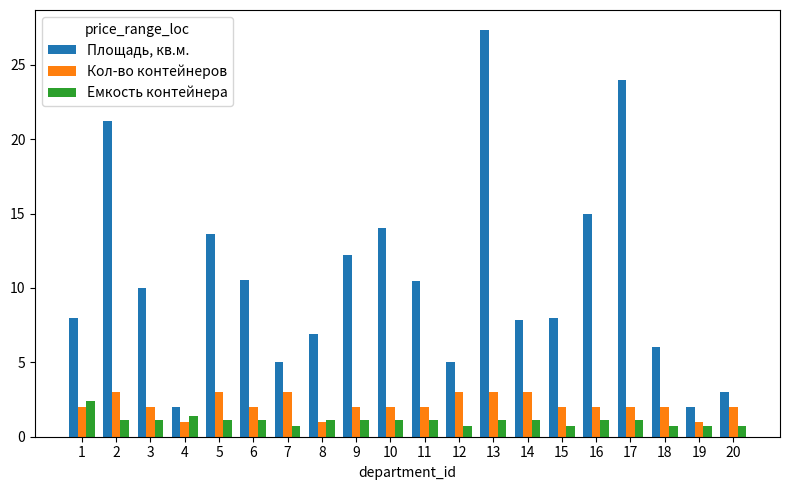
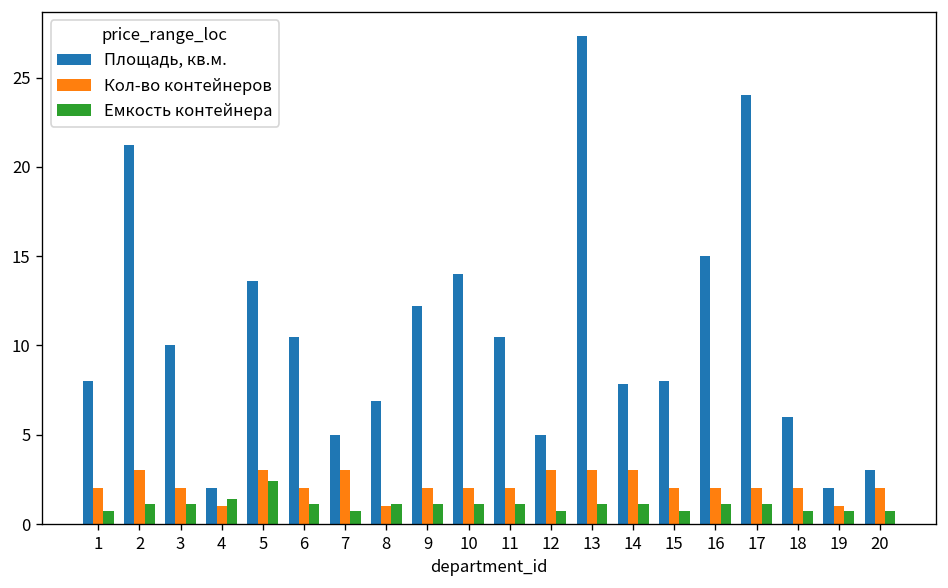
  {
    "Площадь, кв.м.": {
      "1": 8.0,
      "2": 21.2,
      "3": 10.0,
      "4": 2.0,
      "5": 13.6,
      "6": 10.5,
      "7": 5.0,
      "8": 6.9,
      "9": 12.2,
      "10": 14.0,
      "11": 10.5,
      "12": 5.0,
      "13": 27.3,
      "14": 7.9,
      "15": 8.0,
      "16": 15.0,
      "17": 24.0,
      "18": 6.0,
      "19": 2.0,
      "20": 3.0
    },
    "Кол-во контейнеров": {
      "1": 2.0,
      "2": 3.0,
      "3": 2.0,
      "4": 1.0,
      "5": 3.0,
      "6": 2.0,
      "7": 3.0,
      "8": 1.0,
      "9": 2.0,
      "10": 2.0,
      "11": 2.0,
      "12": 3.0,
      "13": 3.0,
      "14": 3.0,
      "15": 2.0,
      "16": 2.0,
      "17": 2.0,
      "18": 2.0,
      "19": 1.0,
      "20": 2.0
    },
    "Емкость контейнера": {
-     "1": 2.4,
+     "1": 0.8,
      "2": 1.1,
      "3": 1.1,
      "4": 1.4,
-     "5": 1.1,
+     "5": 2.4,
      "6": 1.1,
      "7": 0.8,
      "8": 1.1,
      "9": 1.1,
      "10": 1.1,
      "11": 1.1,
      "12": 0.8,
      "13": 1.1,
      "14": 1.1,
      "15": 0.8,
      "16": 1.1,
      "17": 1.1,
      "18": 0.8,
      "19": 0.8,
      "20": 0.8
    }
  }
